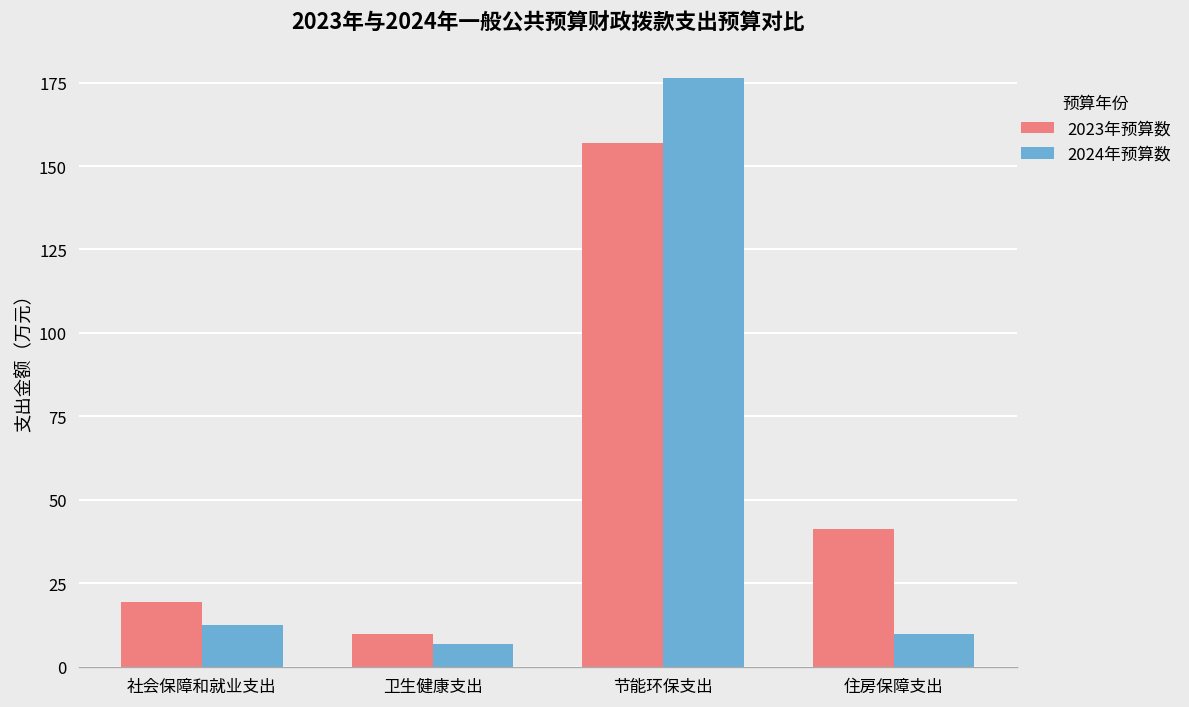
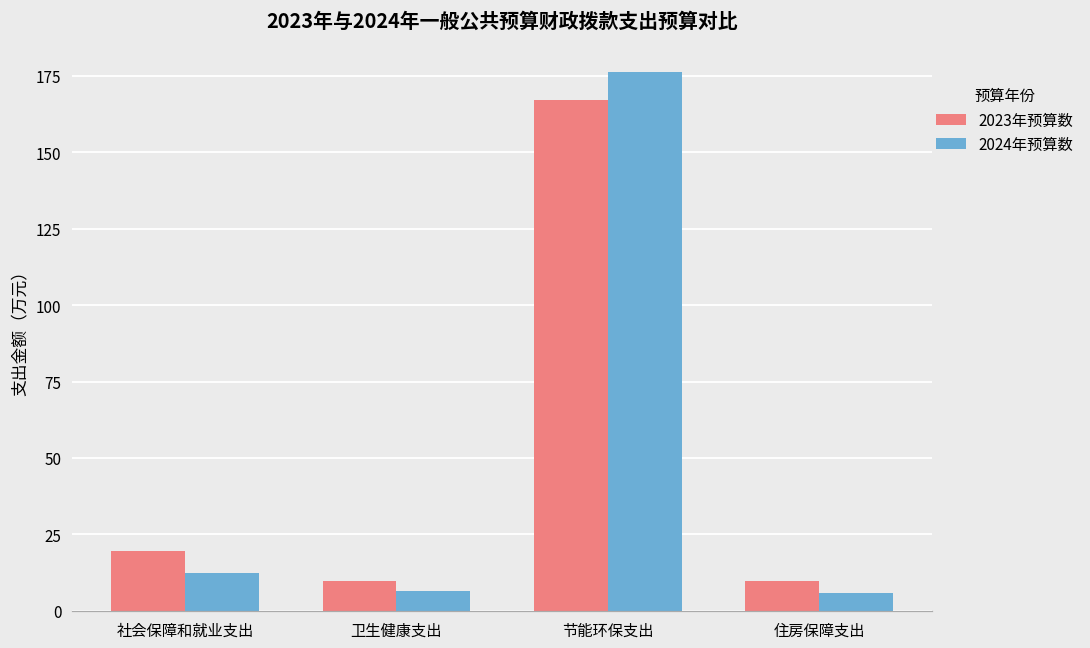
  {
    "2023年预算数": {
      "社会保障和就业支出": 19,
      "卫生健康支出": 10,
-     "节能环保支出": 157,
-     "住房保障支出": 41
+     "节能环保支出": 167,
+     "住房保障支出": 10
    },
    "2024年预算数": {
      "社会保障和就业支出": 12,
      "卫生健康支出": 7,
      "节能环保支出": 176,
-     "住房保障支出": 10
+     "住房保障支出": 6
    }
  }
